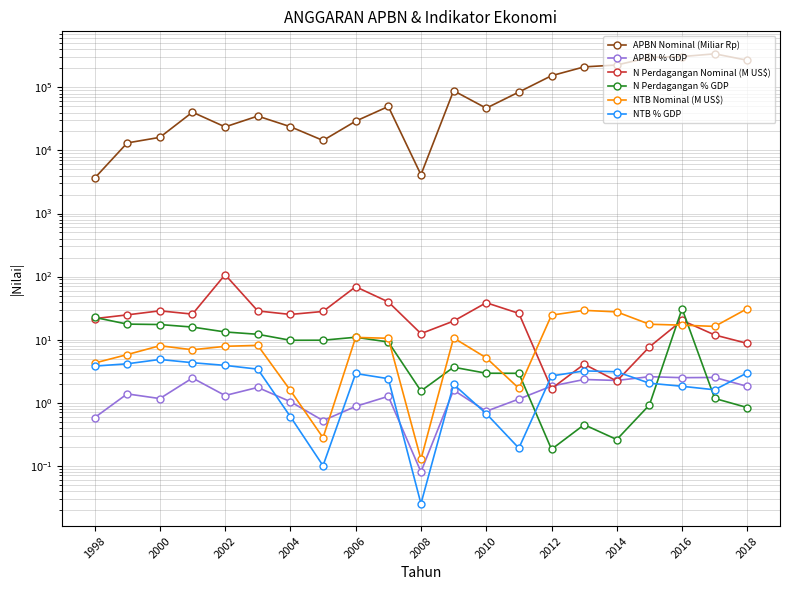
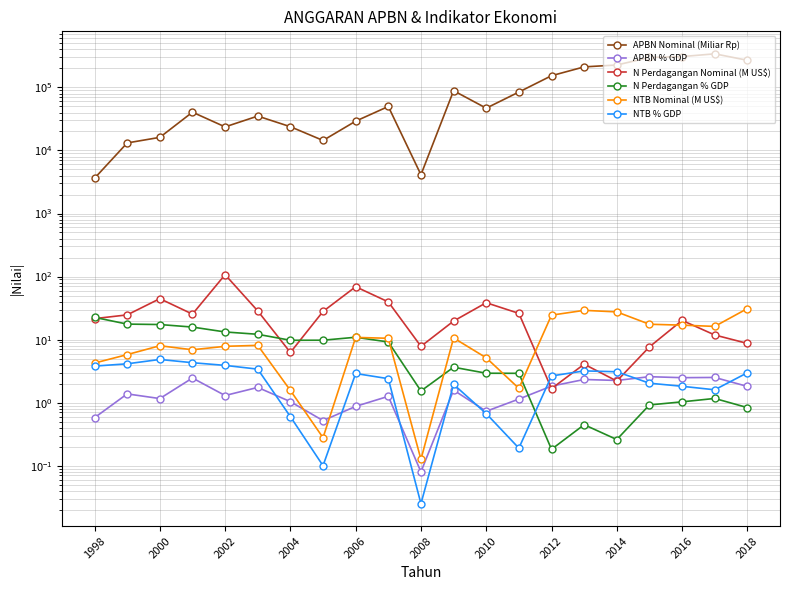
  {
    "APBN Nominal (Miliar Rp)": {
      "1998": 4000,
      "2000": 16000,
      "2002": 24000,
      "2004": 24000,
      "2006": 30000,
      "2008": 4000,
      "2010": 50000,
      "2012": 150000
    },
    "APBN % GDP": {
      "1998": 0.6,
      "2000": 1.2,
      "2002": 1.3,
      "2004": 1.0,
      "2006": 0.9,
      "2008": 0.08,
      "2016": 2.5,
      "2018": 1.8
    },
    "N Perdagangan Nominal (M US$)": {
-     "2000": 30,
+     "2000": 40,
      "2002": 110,
-     "2004": 25,
+     "2004": 6,
      "2006": 70,
-     "2008": 12,
+     "2008": 8,
      "2010": 40,
      "2016": 20,
      "2018": 9
    },
    "N Perdagangan % GDP": {
      "2000": 17,
      "2002": 13,
      "2004": 10,
      "2008": 1.5,
      "2010": 3,
      "2012": 0.18,
      "2014": 0.26,
-     "2016": 30,
+     "2016": 1.0,
      "2018": 0.8
    },
    "NTB Nominal (M US$)": {
      "1998": 4,
      "2000": 8,
      "2002": 8,
      "2004": 1.6,
      "2008": 0.13,
      "2010": 5,
      "2012": 24,
      "2014": 30,
      "2016": 17,
      "2018": 30
    },
    "NTB % GDP": {
      "1998": 4,
      "2000": 5,
      "2002": 4,
      "2004": 0.6,
      "2006": 3,
      "2008": 0.025,
      "2012": 2.7,
      "2014": 3,
      "2016": 1.8,
      "2018": 3
    }
  }
